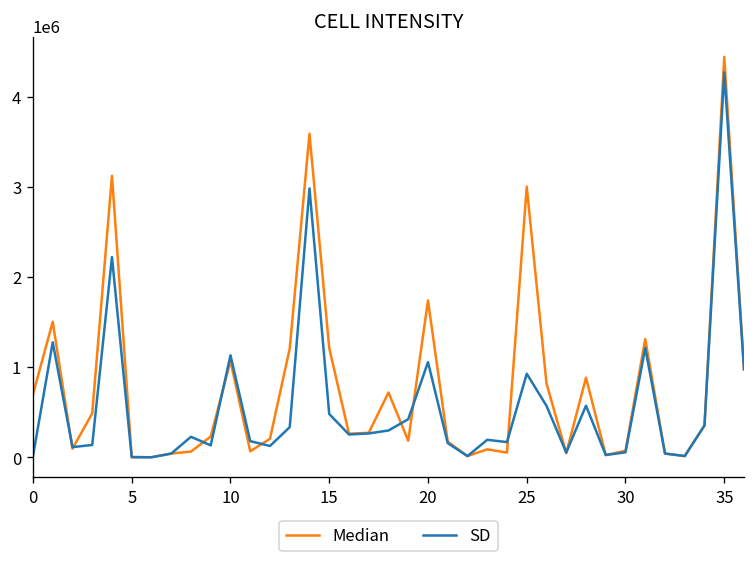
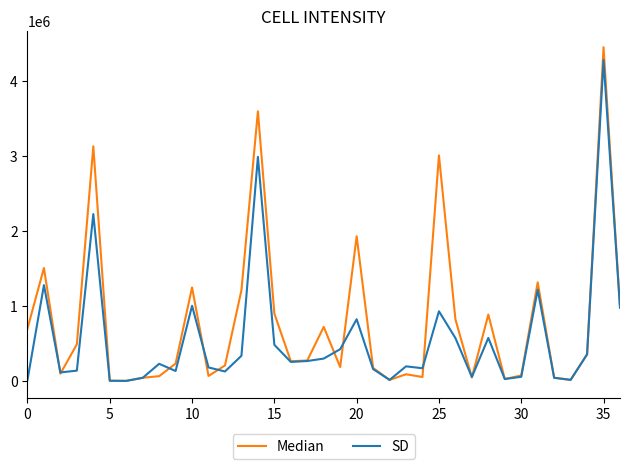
  {
    "Median": {
      "0": 700000,
-     "10": 1100000,
-     "15": 1200000,
-     "20": 1700000,
+     "10": 1200000,
+     "15": 900000,
+     "20": 1900000,
      "25": 3000000,
      "35": 4400000
    },
    "SD": {
      "0": 0,
-     "10": 1100000,
+     "10": 1000000,
      "15": 500000,
-     "20": 1100000,
+     "20": 800000,
      "25": 900000,
      "35": 4300000
    }
  }
